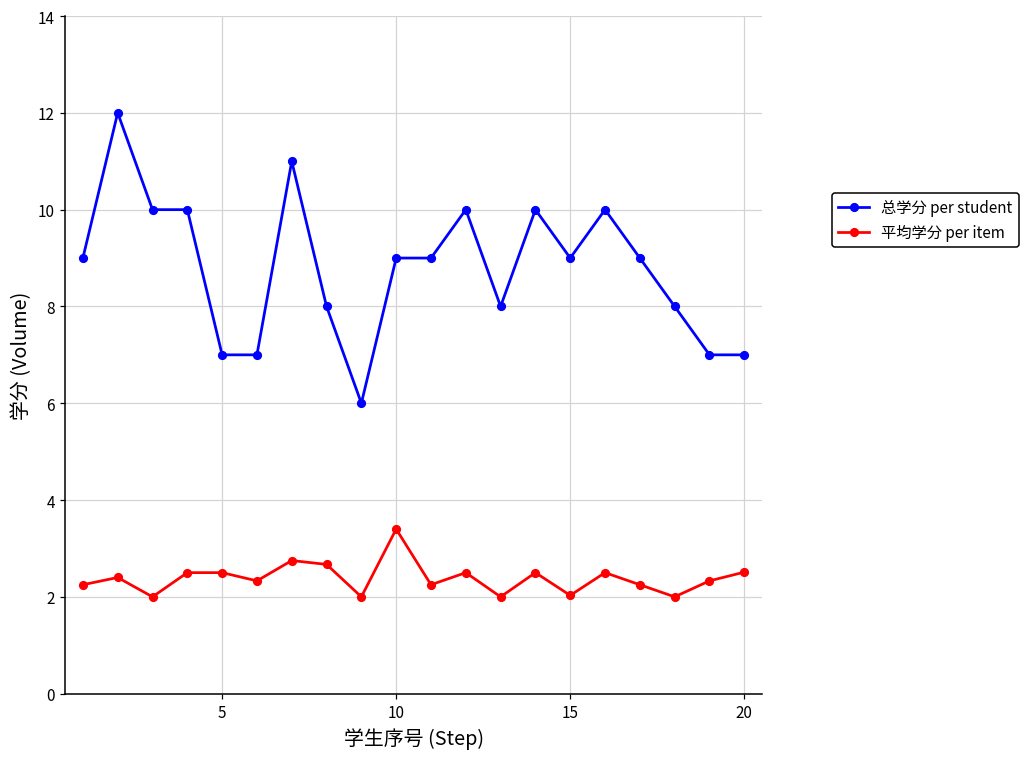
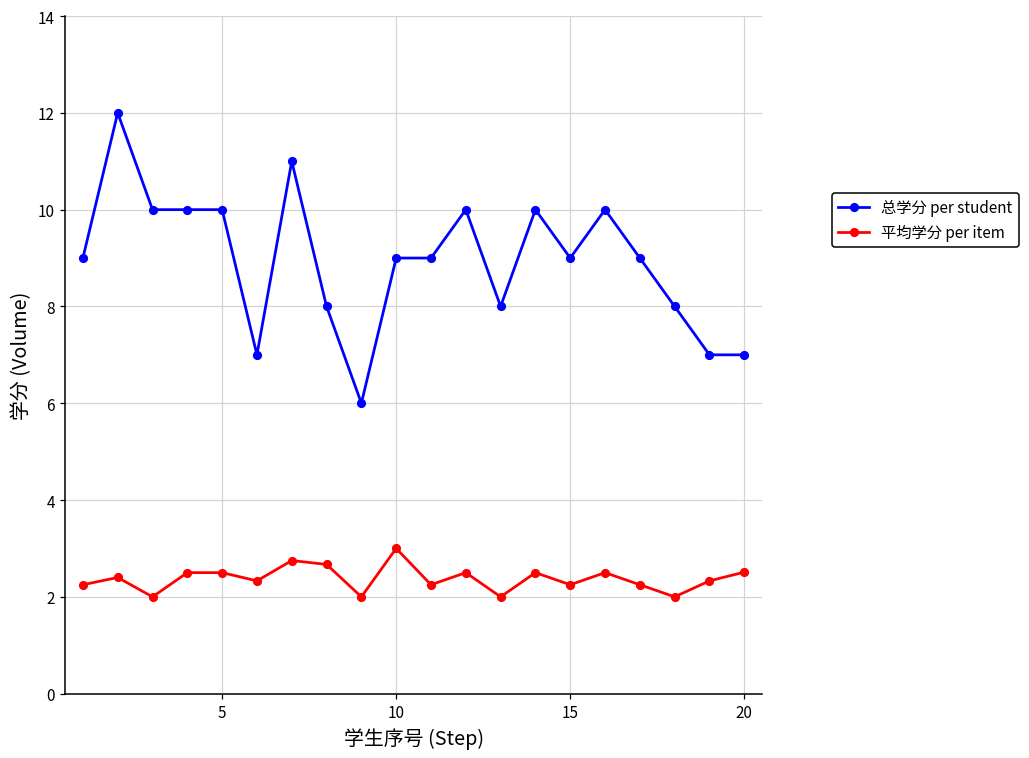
  {
    "总学分 per student": {
-     "5": 7,
+     "5": 10,
      "10": 9,
      "15": 9,
      "20": 7
    },
    "平均学分 per item": {
      "5": 2.5,
-     "10": 3.4,
-     "15": 2.0,
+     "10": 3.0,
+     "15": 2.3,
      "20": 2.5
    }
  }
